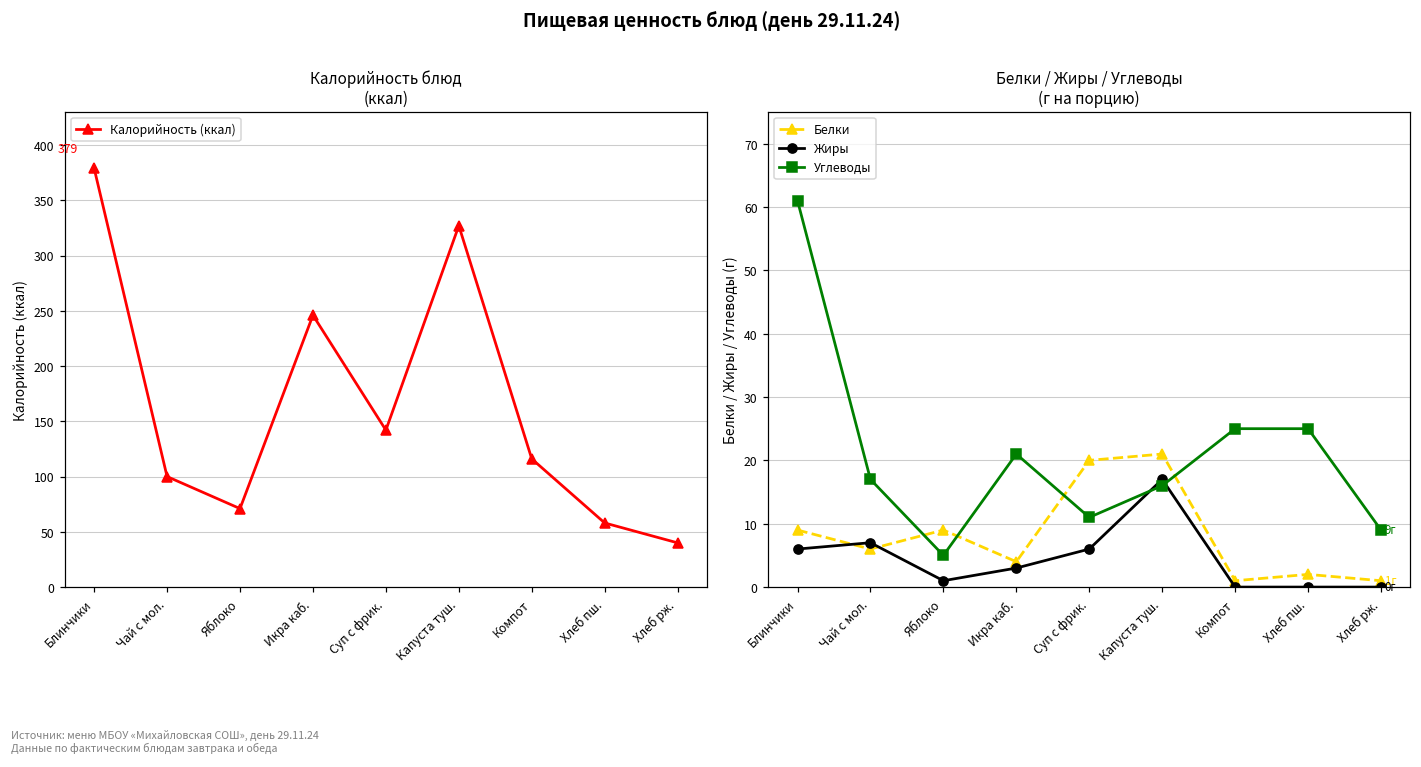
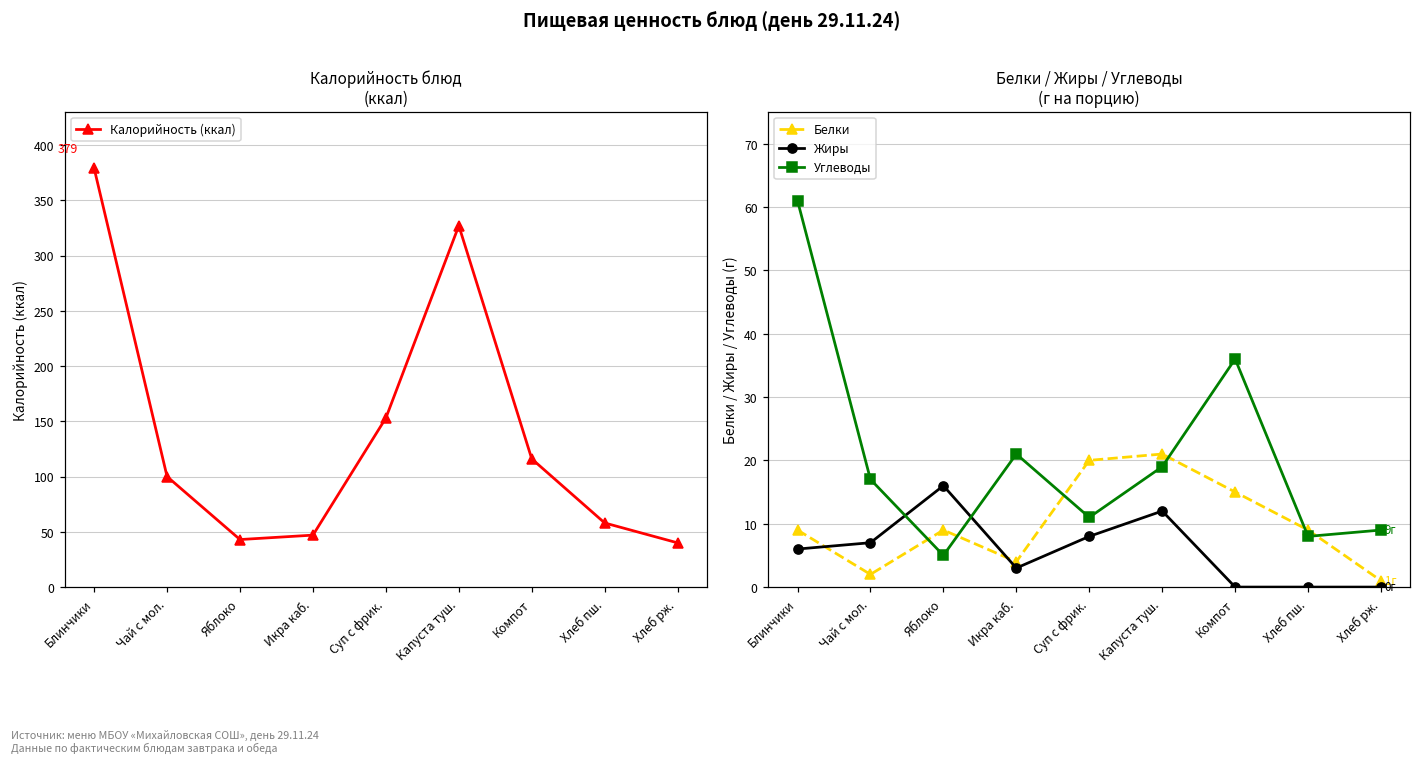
  {
    "Калорийность блюд (ккал)": {
      "Чай с мол.": 100,
-     "Яблоко": 71,
-     "Икра каб.": 246,
-     "Суп с фрик.": 142,
+     "Яблоко": 43,
+     "Икра каб.": 47,
+     "Суп с фрик.": 153,
      "Капуста туш.": 327,
      "Компот": 116,
      "Хлеб пш.": 58,
      "Хлеб рж.": 40
    },
    "Белки / Жиры / Углеводы (г на порцию)": {
      "Белки": {
        "Блинчики": 9,
-       "Чай с мол.": 6,
+       "Чай с мол.": 2,
        "Яблоко": 9,
        "Икра каб.": 4,
        "Суп с фрик.": 20,
        "Капуста туш.": 21,
-       "Компот": 1,
-       "Хлеб пш.": 2
+       "Компот": 15,
+       "Хлеб пш.": 9
      },
      "Жиры": {
        "Блинчики": 6,
        "Чай с мол.": 7,
-       "Яблоко": 1,
+       "Яблоко": 16,
        "Икра каб.": 3,
-       "Суп с фрик.": 6,
-       "Капуста туш.": 17,
+       "Суп с фрик.": 8,
+       "Капуста туш.": 12,
        "Компот": 0,
        "Хлеб пш.": 0
      },
      "Углеводы": {
        "Блинчики": 61,
        "Чай с мол.": 17,
        "Яблоко": 5,
        "Икра каб.": 21,
        "Суп с фрик.": 11,
-       "Капуста туш.": 16,
-       "Компот": 25,
-       "Хлеб пш.": 25
+       "Капуста туш.": 19,
+       "Компот": 36,
+       "Хлеб пш.": 8
      }
    }
  }
